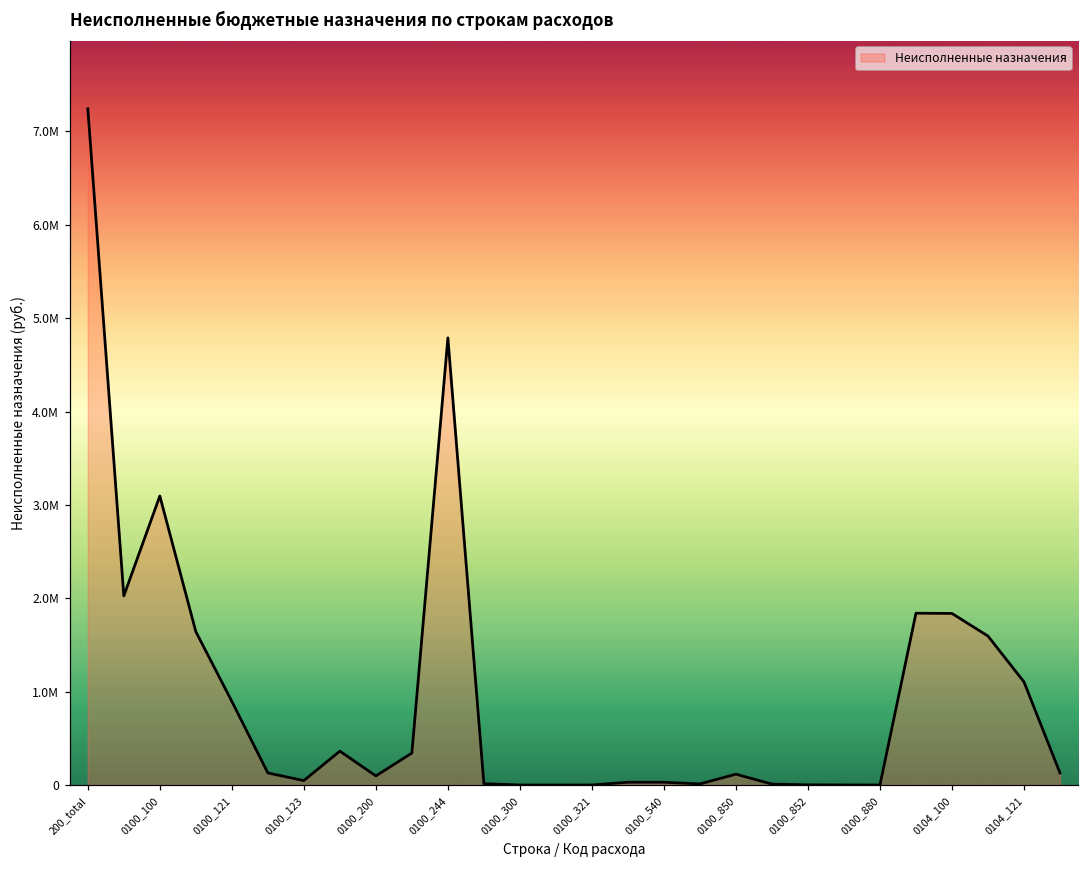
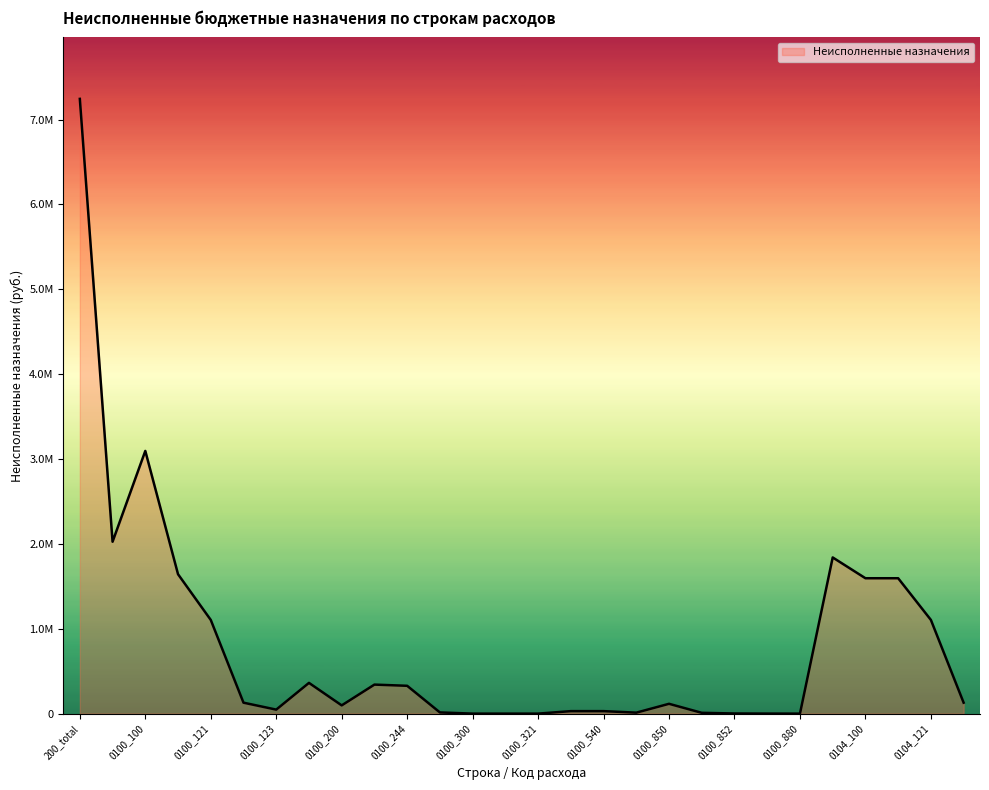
  {
    "200_total": 7200000,
    "0100_100": 3100000,
-   "0100_121": 900000,
+   "0100_121": 1100000,
    "0100_123": 0,
    "0100_200": 100000,
-   "0100_244": 4800000,
+   "0100_244": 300000,
    "0100_300": 0,
    "0100_321": 0,
    "0100_540": 0,
    "0100_850": 100000,
    "0100_852": 0,
    "0100_880": 0,
-   "0104_100": 1800000,
+   "0104_100": 1600000,
    "0104_121": 1100000
  }
